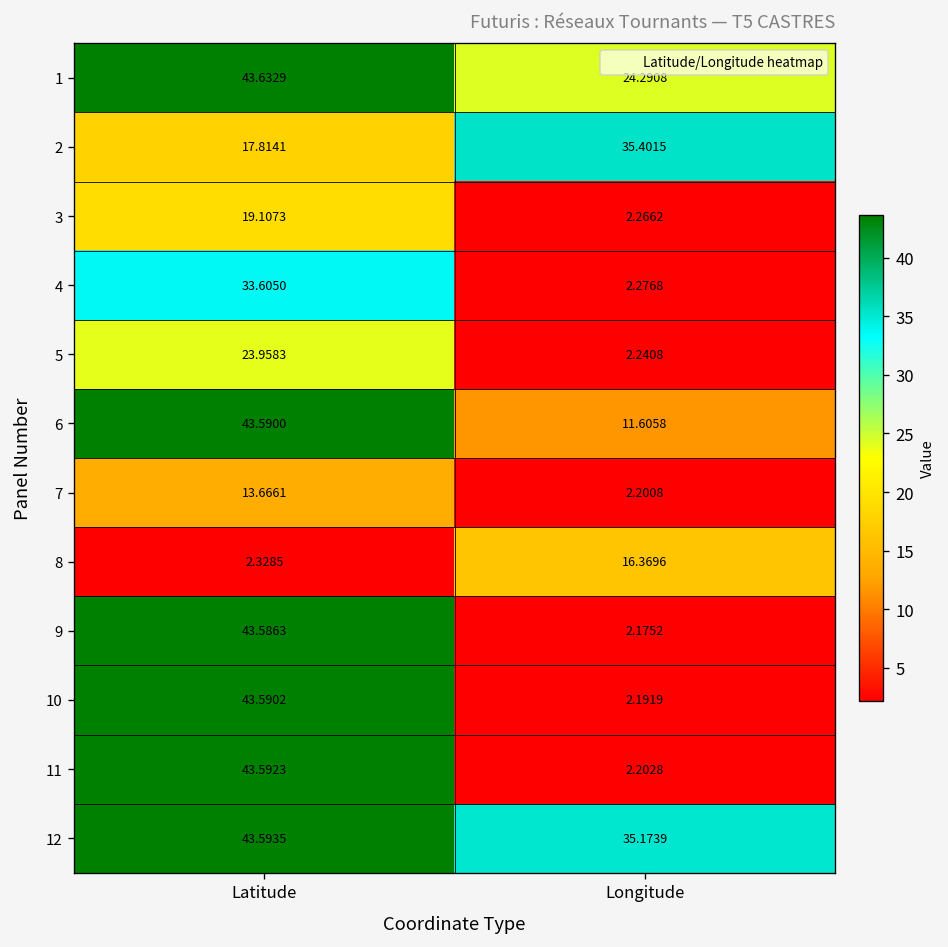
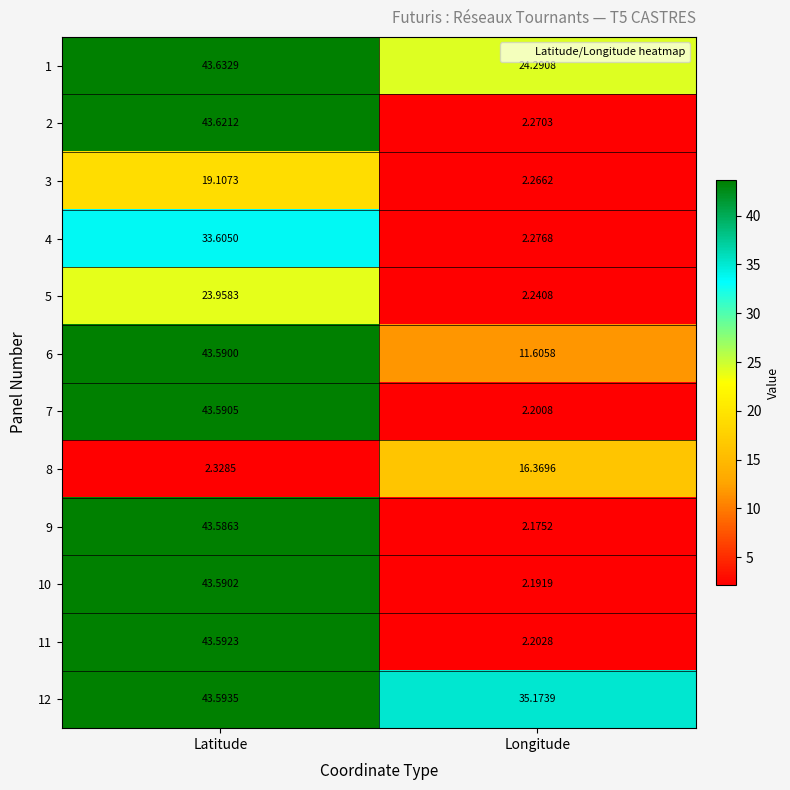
  {
    "1": {
      "Latitude": 43.6329
    },
    "2": {
-     "Latitude": 17.8141,
-     "Longitude": 35.4015
+     "Latitude": 43.6212,
+     "Longitude": 2.2703
    },
    "3": {
      "Latitude": 19.1073,
      "Longitude": 2.2662
    },
    "4": {
      "Latitude": 33.6050,
      "Longitude": 2.2768
    },
    "5": {
      "Latitude": 23.9583,
      "Longitude": 2.2408
    },
    "6": {
      "Latitude": 43.5900,
      "Longitude": 11.6058
    },
    "7": {
-     "Latitude": 13.6661,
+     "Latitude": 43.5905,
      "Longitude": 2.2008
    },
    "8": {
      "Latitude": 2.3285,
      "Longitude": 16.3696
    },
    "9": {
      "Latitude": 43.5863,
      "Longitude": 2.1752
    },
    "10": {
      "Latitude": 43.5902,
      "Longitude": 2.1919
    },
    "11": {
      "Latitude": 43.5923,
      "Longitude": 2.2028
    },
    "12": {
      "Latitude": 43.5935,
      "Longitude": 35.1739
    }
  }
